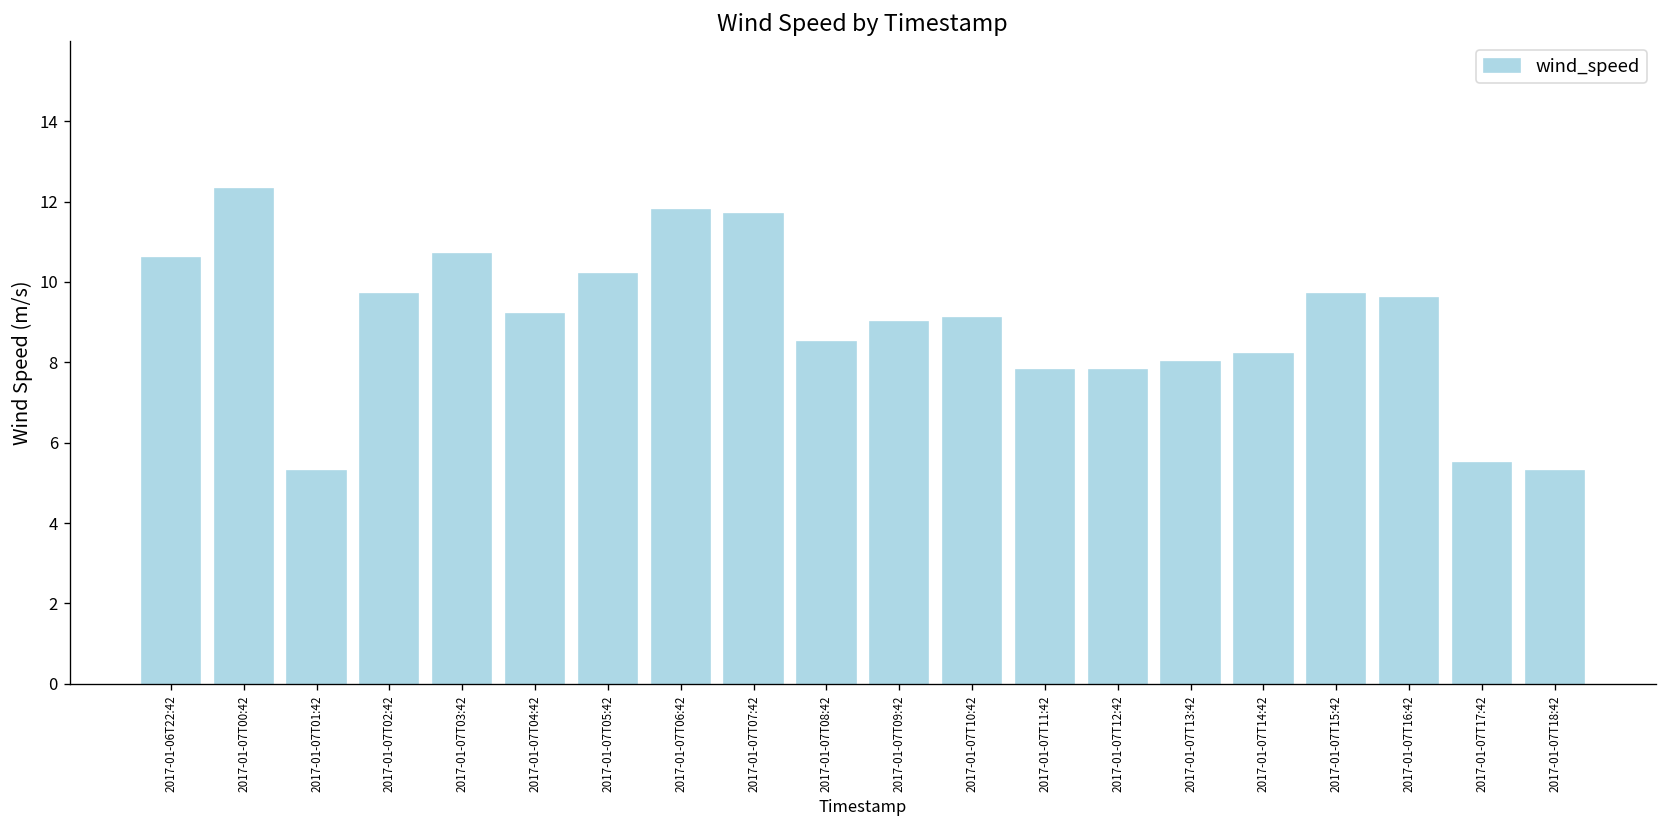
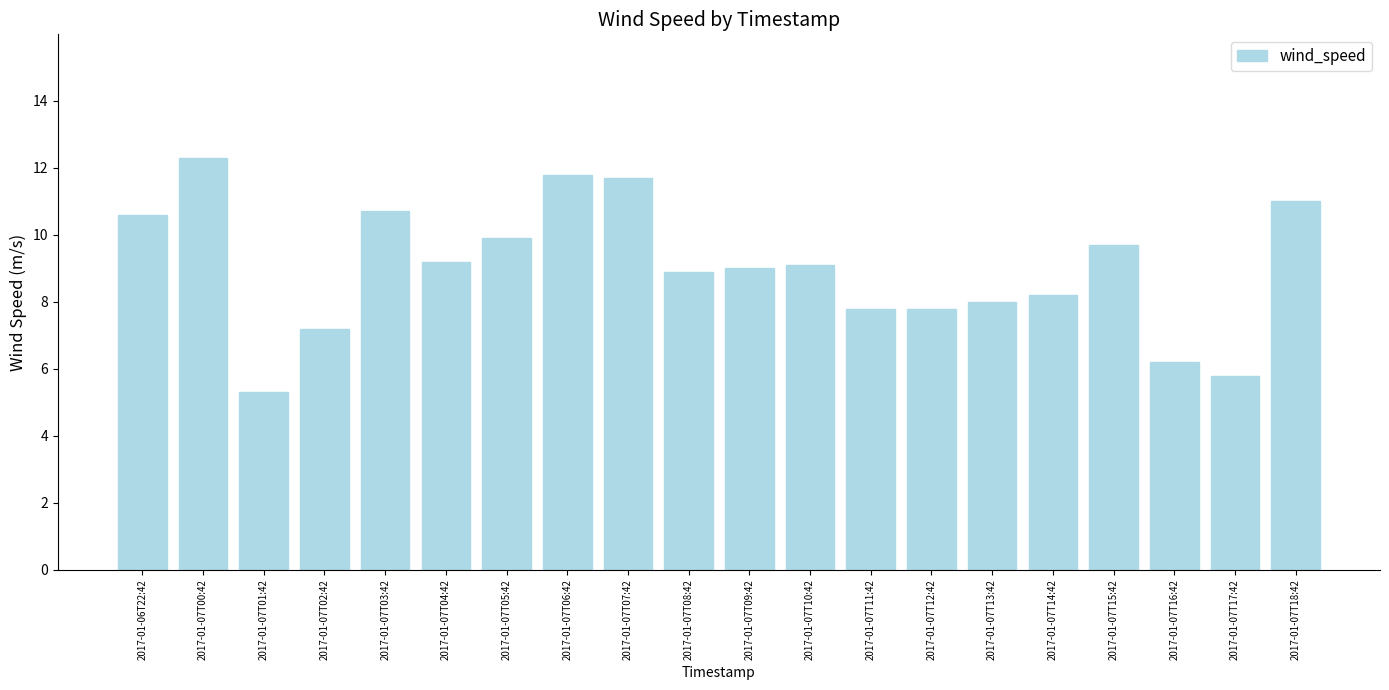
  {
    "2017-01-06T22:42": 10.6,
    "2017-01-07T00:42": 12.3,
    "2017-01-07T01:42": 5.3,
-   "2017-01-07T02:42": 9.7,
+   "2017-01-07T02:42": 7.2,
    "2017-01-07T03:42": 10.7,
    "2017-01-07T04:42": 9.2,
-   "2017-01-07T05:42": 10.2,
+   "2017-01-07T05:42": 9.9,
    "2017-01-07T06:42": 11.8,
    "2017-01-07T07:42": 11.7,
-   "2017-01-07T08:42": 8.5,
+   "2017-01-07T08:42": 8.9,
    "2017-01-07T09:42": 9.0,
    "2017-01-07T10:42": 9.1,
    "2017-01-07T11:42": 7.8,
    "2017-01-07T12:42": 7.8,
    "2017-01-07T13:42": 8.0,
    "2017-01-07T14:42": 8.2,
    "2017-01-07T15:42": 9.7,
-   "2017-01-07T16:42": 9.6,
-   "2017-01-07T17:42": 5.5,
-   "2017-01-07T18:42": 5.3
+   "2017-01-07T16:42": 6.2,
+   "2017-01-07T17:42": 5.8,
+   "2017-01-07T18:42": 11.0
  }
